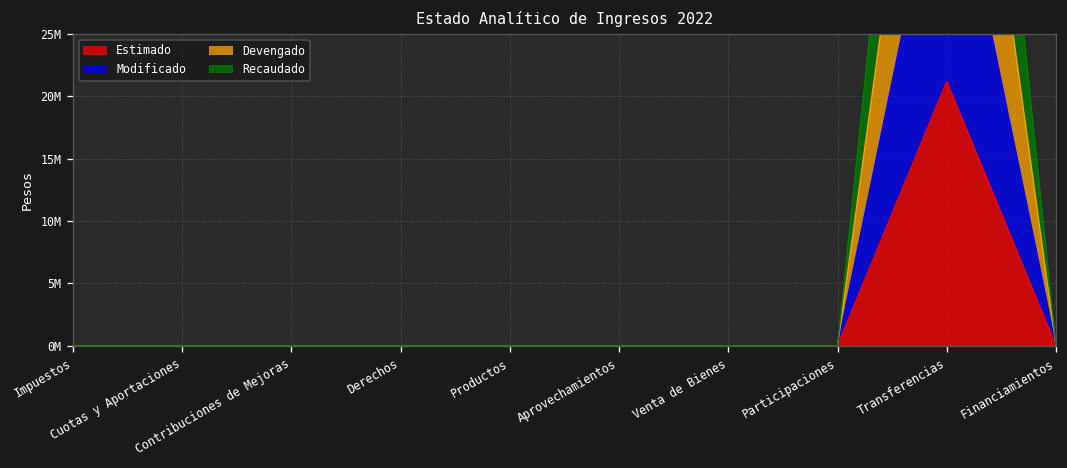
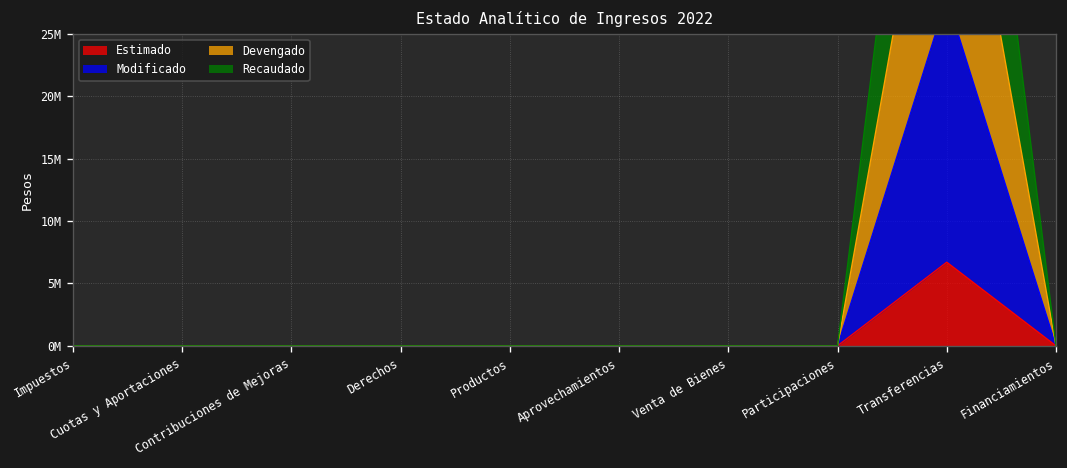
  {
    "Estimado": {
-     "Transferencias": 21200000
+     "Transferencias": 6700000
    }
  }
